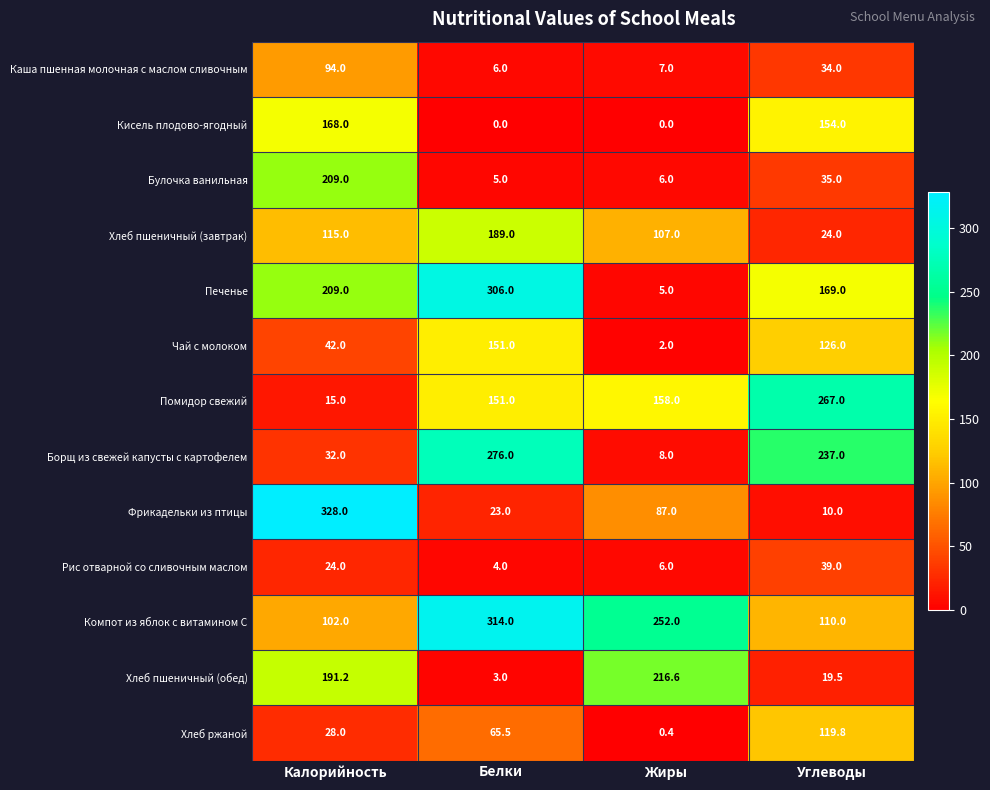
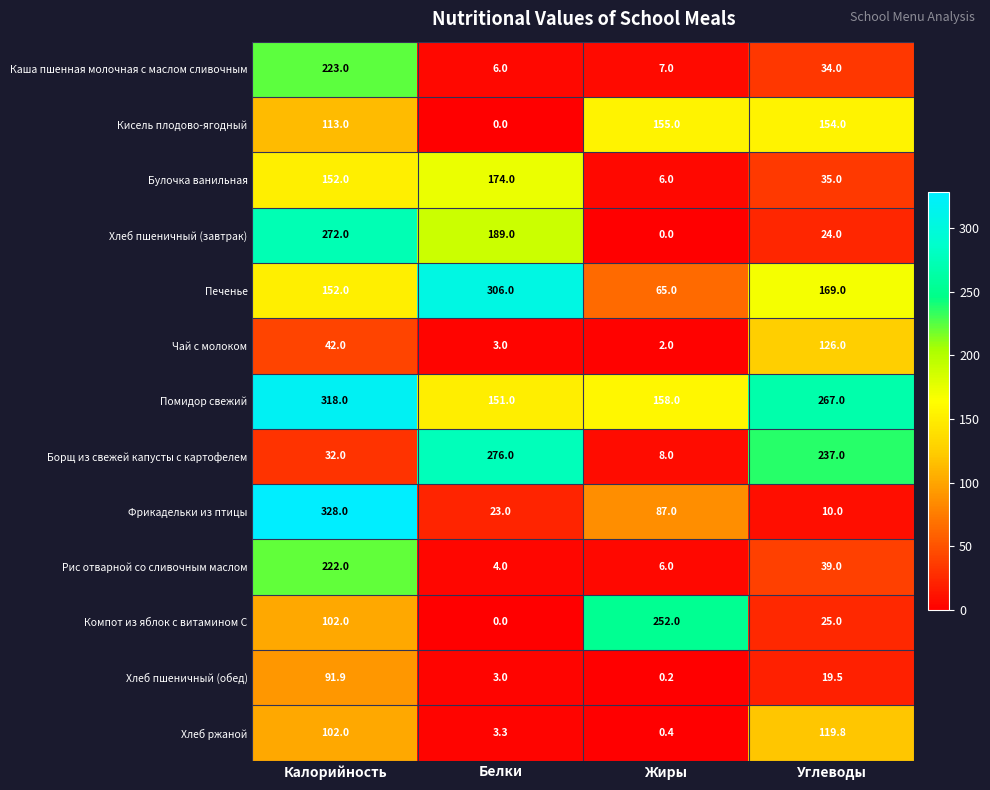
  {
    "Каша пшенная молочная с маслом сливочным": {
-     "Калорийность": 94.0,
+     "Калорийность": 223.0,
      "Белки": 6.0,
      "Жиры": 7.0,
      "Углеводы": 34.0
    },
    "Кисель плодово-ягодный": {
-     "Калорийность": 168.0,
+     "Калорийность": 113.0,
      "Белки": 0.0,
-     "Жиры": 0.0,
+     "Жиры": 155.0,
      "Углеводы": 154.0
    },
    "Булочка ванильная": {
-     "Калорийность": 209.0,
-     "Белки": 5.0,
+     "Калорийность": 152.0,
+     "Белки": 174.0,
      "Жиры": 6.0,
      "Углеводы": 35.0
    },
    "Хлеб пшеничный (завтрак)": {
-     "Калорийность": 115.0,
+     "Калорийность": 272.0,
      "Белки": 189.0,
-     "Жиры": 107.0,
+     "Жиры": 0.0,
      "Углеводы": 24.0
    },
    "Печенье": {
-     "Калорийность": 209.0,
+     "Калорийность": 152.0,
      "Белки": 306.0,
-     "Жиры": 5.0,
+     "Жиры": 65.0,
      "Углеводы": 169.0
    },
    "Чай с молоком": {
      "Калорийность": 42.0,
-     "Белки": 151.0,
+     "Белки": 3.0,
      "Жиры": 2.0,
      "Углеводы": 126.0
    },
    "Помидор свежий": {
-     "Калорийность": 15.0,
+     "Калорийность": 318.0,
      "Белки": 151.0,
      "Жиры": 158.0,
      "Углеводы": 267.0
    },
    "Борщ из свежей капусты с картофелем": {
      "Калорийность": 32.0,
      "Белки": 276.0,
      "Жиры": 8.0,
      "Углеводы": 237.0
    },
    "Фрикадельки из птицы": {
      "Калорийность": 328.0,
      "Белки": 23.0,
      "Жиры": 87.0,
      "Углеводы": 10.0
    },
    "Рис отварной со сливочным маслом": {
-     "Калорийность": 24.0,
+     "Калорийность": 222.0,
      "Белки": 4.0,
      "Жиры": 6.0,
      "Углеводы": 39.0
    },
    "Компот из яблок с витамином С": {
      "Калорийность": 102.0,
-     "Белки": 314.0,
+     "Белки": 0.0,
      "Жиры": 252.0,
-     "Углеводы": 110.0
+     "Углеводы": 25.0
    },
    "Хлеб пшеничный (обед)": {
-     "Калорийность": 191.2,
+     "Калорийность": 91.9,
      "Белки": 3.0,
-     "Жиры": 216.6,
+     "Жиры": 0.2,
      "Углеводы": 19.5
    },
    "Хлеб ржаной": {
-     "Калорийность": 28.0,
-     "Белки": 65.5,
+     "Калорийность": 102.0,
+     "Белки": 3.3,
      "Жиры": 0.4,
      "Углеводы": 119.8
    }
  }
